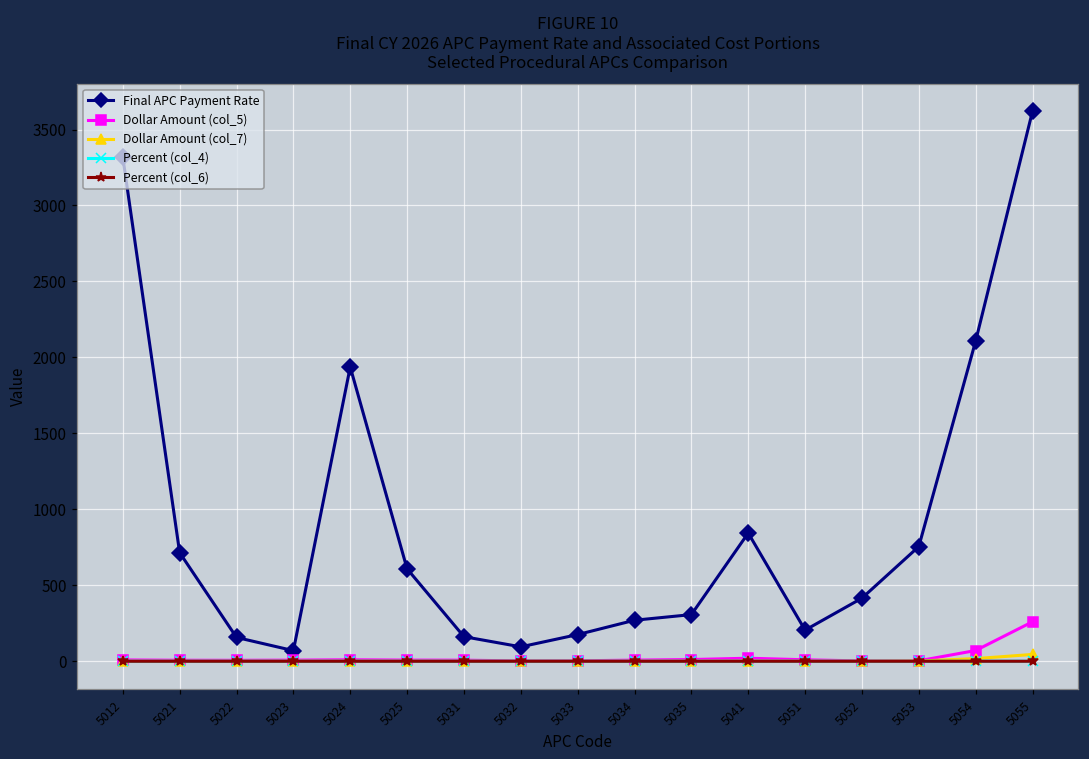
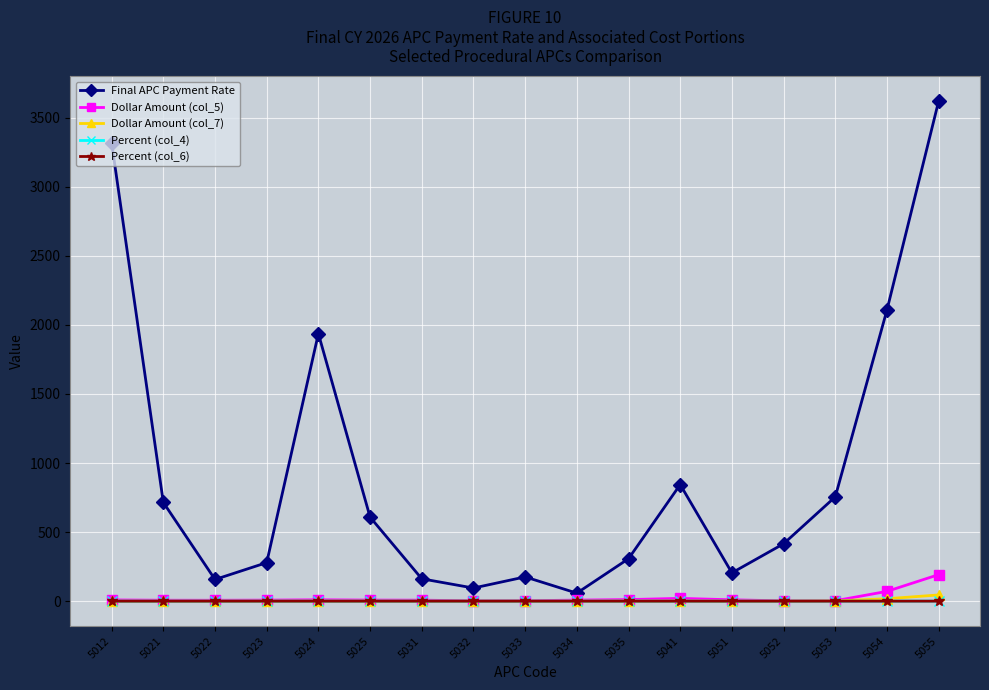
  {
    "Final APC Payment Rate": {
      "5021": 710,
      "5022": 160,
-     "5023": 70,
+     "5023": 280,
      "5024": 1940,
      "5025": 610,
      "5031": 160,
      "5032": 90,
      "5033": 180,
-     "5034": 270,
+     "5034": 60,
      "5035": 310,
      "5041": 840,
      "5051": 200,
      "5052": 420,
      "5053": 760,
      "5054": 2110,
      "5055": 3620
    },
    "Dollar Amount (col_5)": {
      "5041": 20,
      "5054": 70,
-     "5055": 260
+     "5055": 190
    },
    "Dollar Amount (col_7)": {
      "5055": 40
    },
    "Percent (col_6)": {
      "5055": 0
    }
  }
